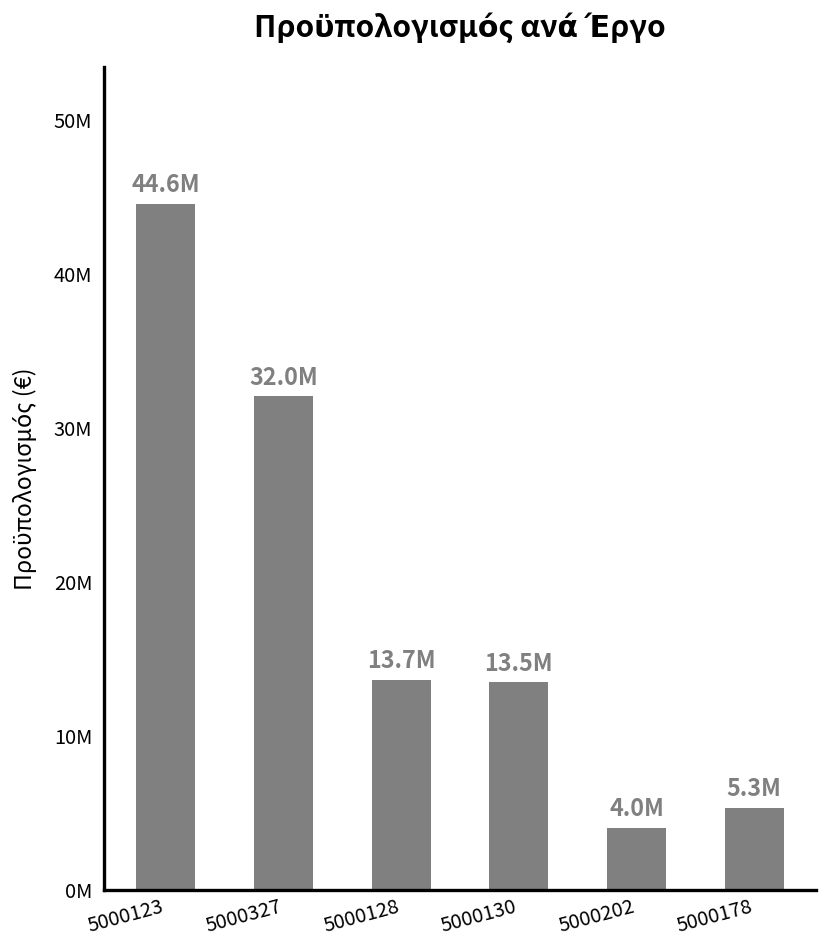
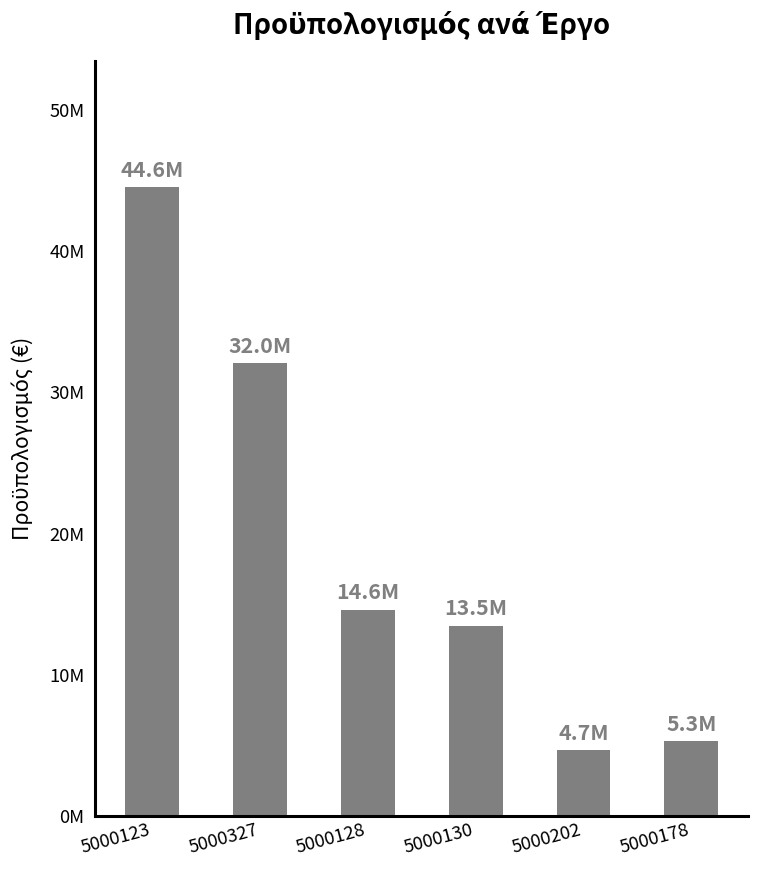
  {
    "5000123": "44.6M",
    "5000327": "32.0M",
-   "5000128": "13.7M",
+   "5000128": "14.6M",
    "5000130": "13.5M",
-   "5000202": "4.0M",
+   "5000202": "4.7M",
    "5000178": "5.3M"
  }
